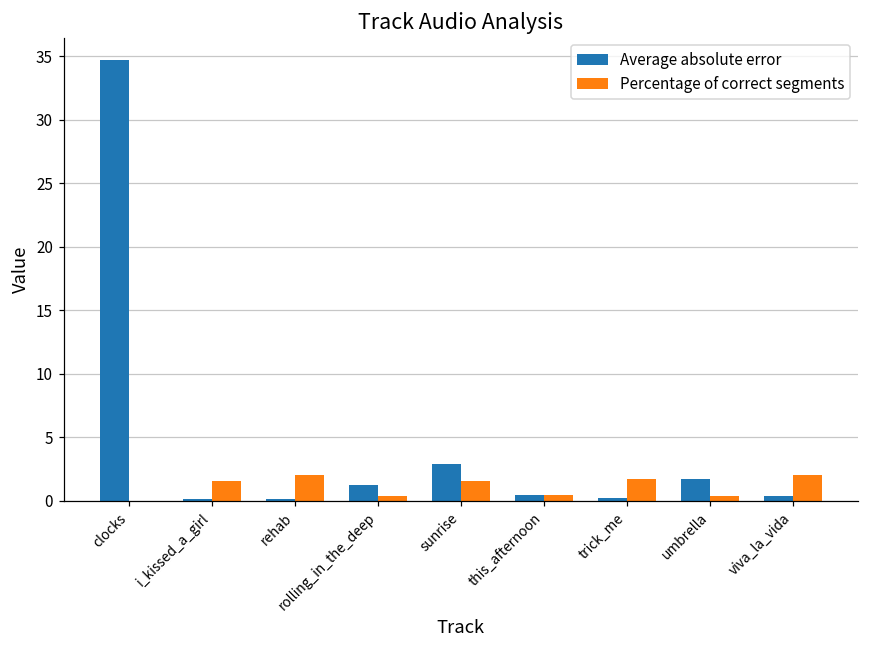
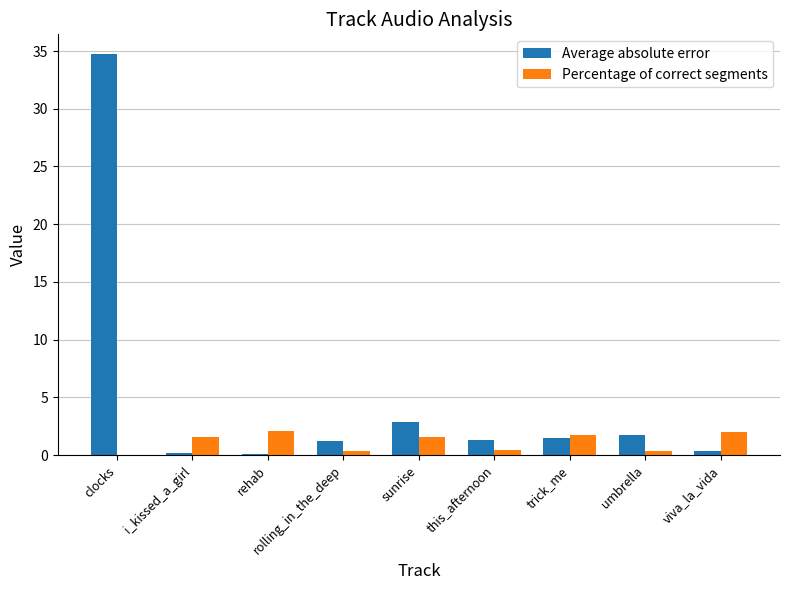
  {
    "Average absolute error": {
      "clocks": 34.7,
      "rolling_in_the_deep": 1.2,
      "sunrise": 2.9,
-     "this_afternoon": 0.4,
-     "trick_me": 0.2,
+     "this_afternoon": 1.3,
+     "trick_me": 1.5,
      "umbrella": 1.7,
      "viva_la_vida": 0.4
    },
    "Percentage of correct segments": {
      "i_kissed_a_girl": 1.5,
      "rehab": 2.1,
      "rolling_in_the_deep": 0.4,
      "sunrise": 1.5,
      "this_afternoon": 0.4,
      "trick_me": 1.7,
      "umbrella": 0.3,
      "viva_la_vida": 2.0
    }
  }
